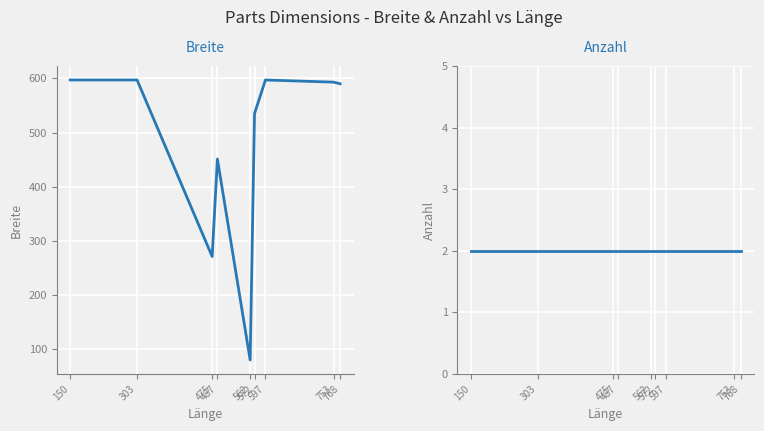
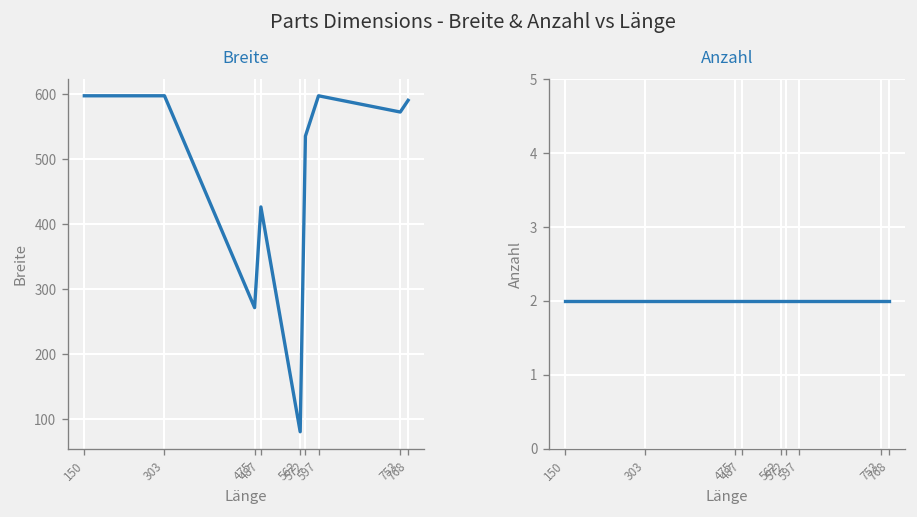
  {
    "Breite": {
      "150": 600,
      "303": 600,
      "475": 270,
-     "487": 450,
+     "487": 430,
      "562": 80,
      "572": 540,
      "597": 600,
-     "753": 590,
+     "753": 570,
      "768": 590
    },
    "Anzahl": {
      "150": 2.0,
      "303": 2.0,
      "475": 2.0,
      "487": 2.0,
      "562": 2.0,
      "572": 2.0,
      "597": 2.0,
      "753": 2.0,
      "768": 2.0
    }
  }
